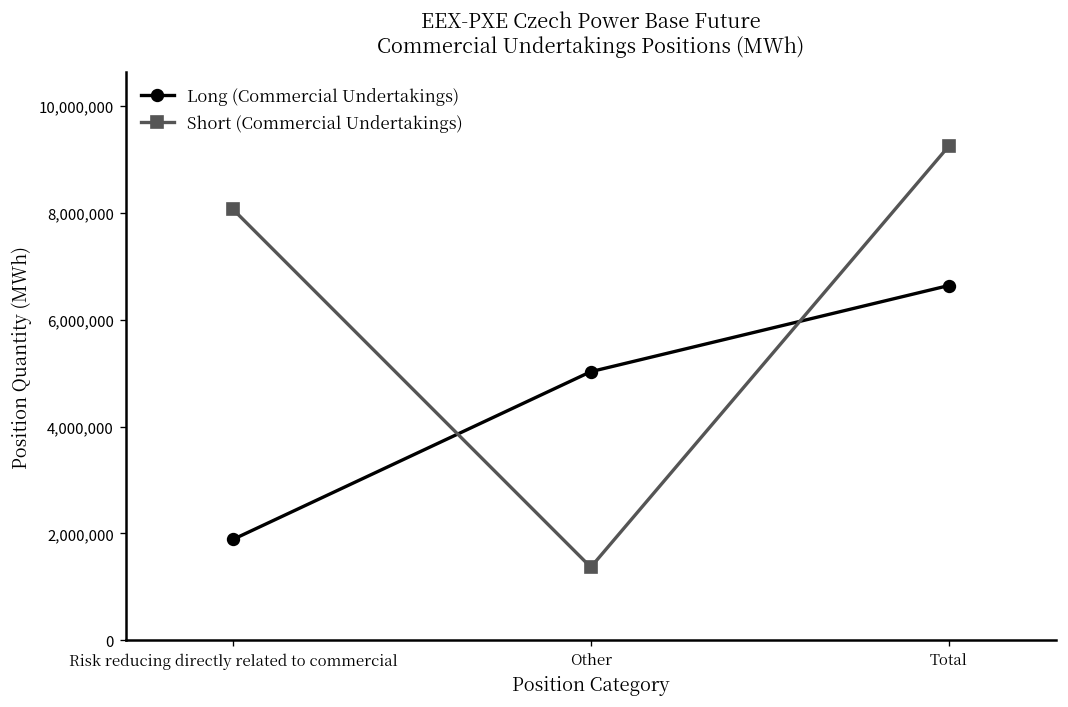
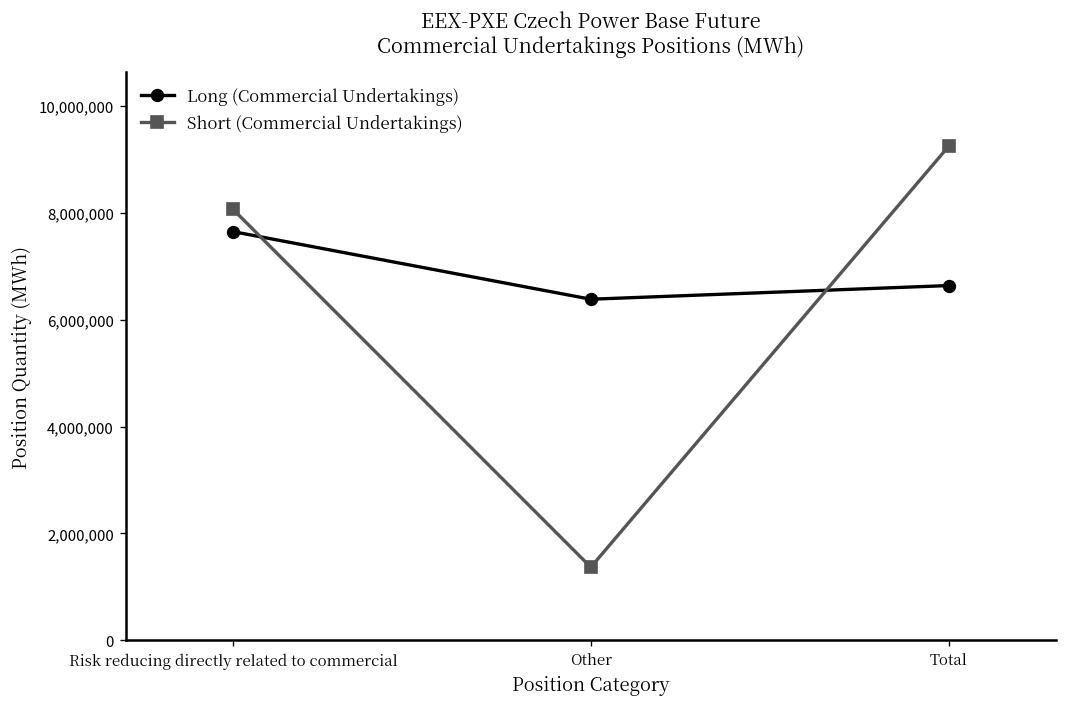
  {
    "Long (Commercial Undertakings)": {
-     "Risk reducing directly related to commercial": "1,900,000",
-     "Other": "5,000,000",
+     "Risk reducing directly related to commercial": "7,600,000",
+     "Other": "6,400,000",
      "Total": "6,600,000"
    },
    "Short (Commercial Undertakings)": {
      "Risk reducing directly related to commercial": "8,100,000",
      "Other": "1,400,000",
      "Total": "9,200,000"
    }
  }
